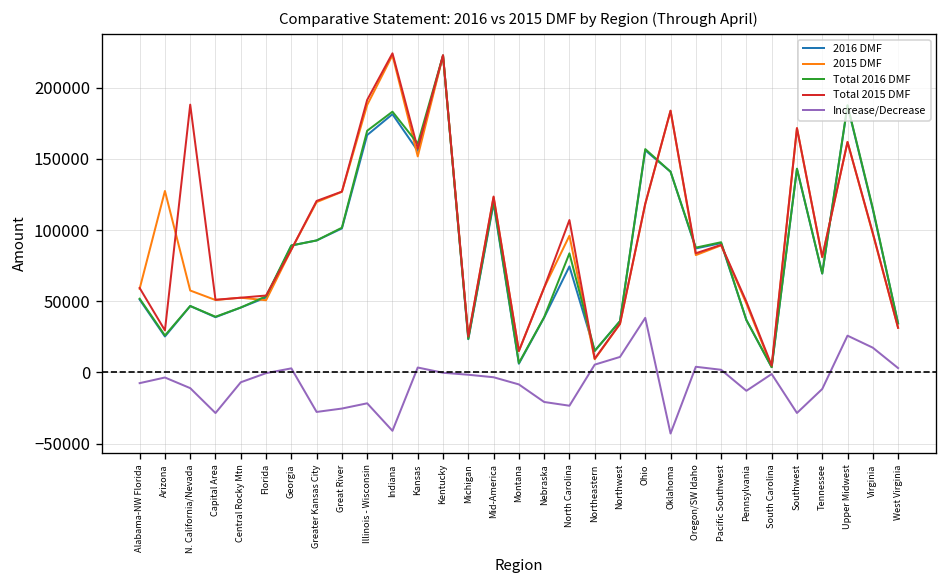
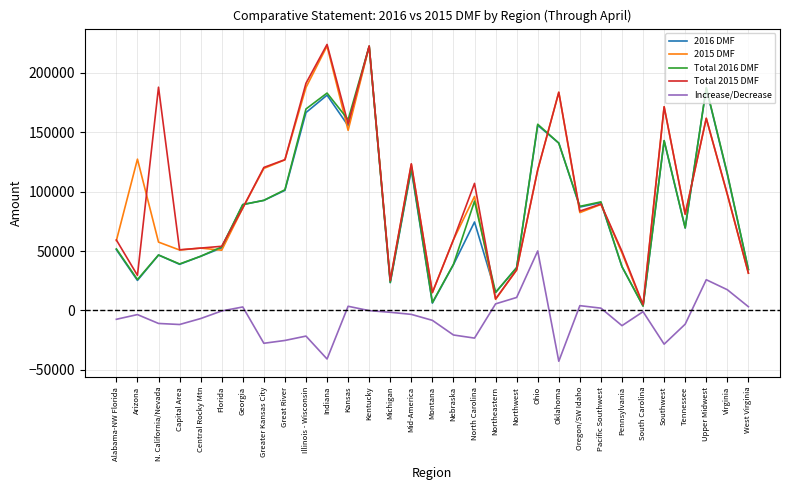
  {
    "2016 DMF": {
      "Illinois - Wisconsin": 167000,
      "North Carolina": 74000
    },
    "2015 DMF": {
      "Arizona": 127000,
      "N. California/Nevada": 58000,
      "Illinois - Wisconsin": 188000,
      "Kansas": 152000,
      "North Carolina": 96000
    },
    "Total 2016 DMF": {
      "Illinois - Wisconsin": 170000,
      "Kansas": 161000,
-     "North Carolina": 84000
+     "North Carolina": 92000
    },
    "Total 2015 DMF": {
      "Arizona": 30000,
      "N. California/Nevada": 188000,
      "Illinois - Wisconsin": 191000,
      "North Carolina": 107000
    },
    "Increase/Decrease": {
      "Alabama-NW Florida": -8000,
      "Arizona": -4000,
      "N. California/Nevada": -11000,
-     "Capital Area": -29000,
+     "Capital Area": -12000,
      "Central Rocky Mtn": -7000,
      "Florida": 0,
      "Georgia": 3000,
      "Greater Kansas City": -28000,
      "Great River": -25000,
      "Illinois - Wisconsin": -22000,
      "Indiana": -41000,
      "Kansas": 3000,
      "Kentucky": 0,
      "Michigan": -2000,
      "Mid-America": -3000,
      "Montana": -8000,
      "Nebraska": -21000,
      "North Carolina": -23000,
      "Northeastern": 5000,
      "Northwest": 11000,
-     "Ohio": 38000,
+     "Ohio": 50000,
      "Oklahoma": -43000,
      "Oregon/SW Idaho": 4000,
      "Pacific Southwest": 2000,
      "Pennsylvania": -13000,
      "South Carolina": -1000,
      "Southwest": -28000,
      "Tennessee": -12000,
      "Upper Midwest": 26000,
      "Virginia": 17000,
      "West Virginia": 3000
    }
  }
